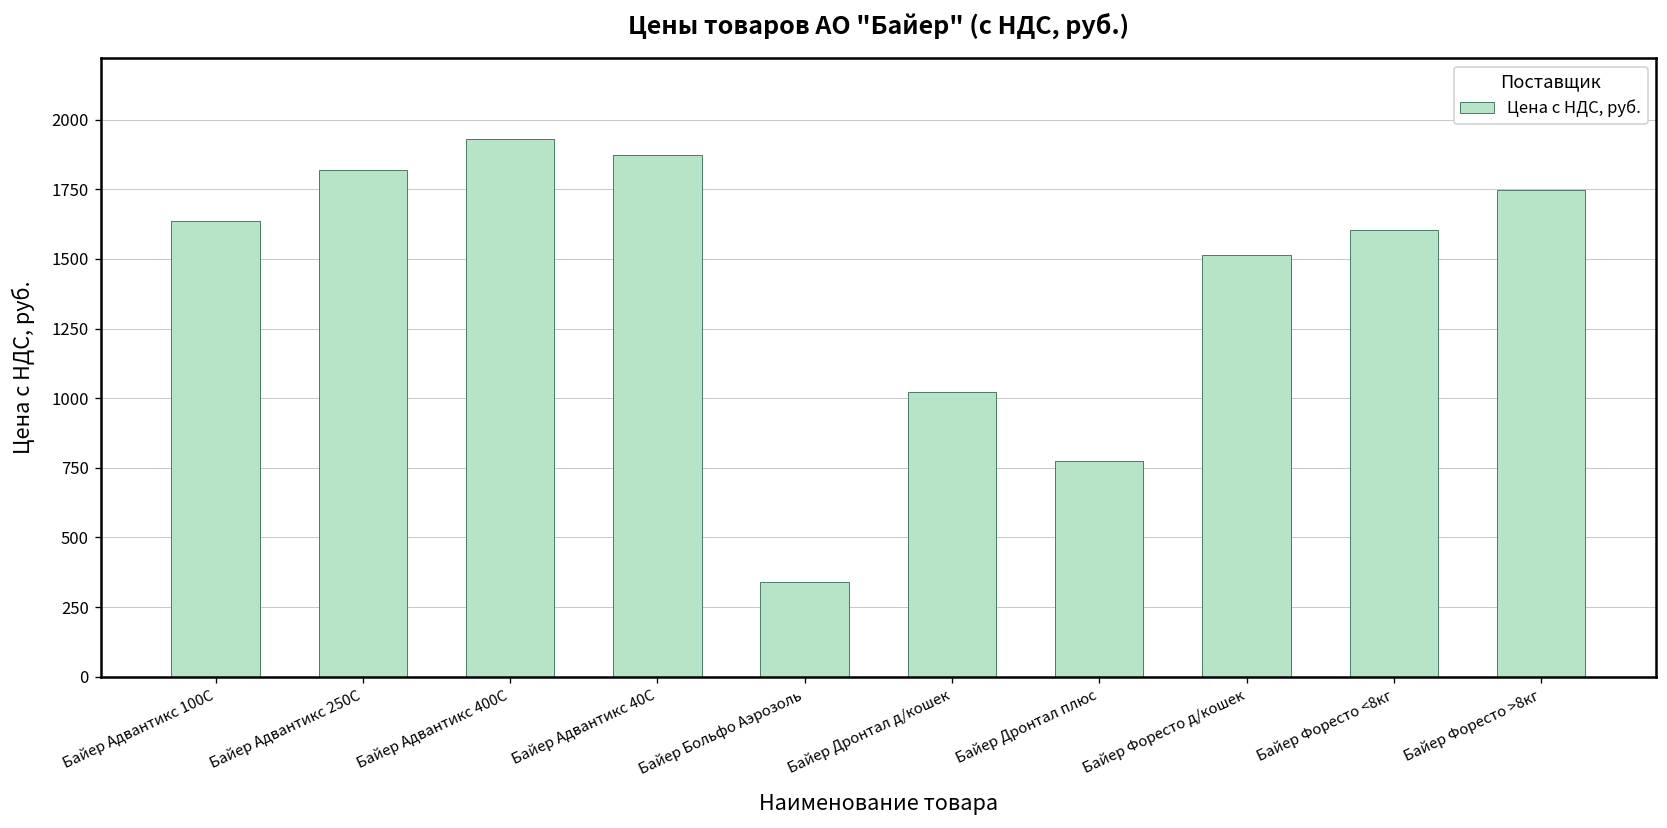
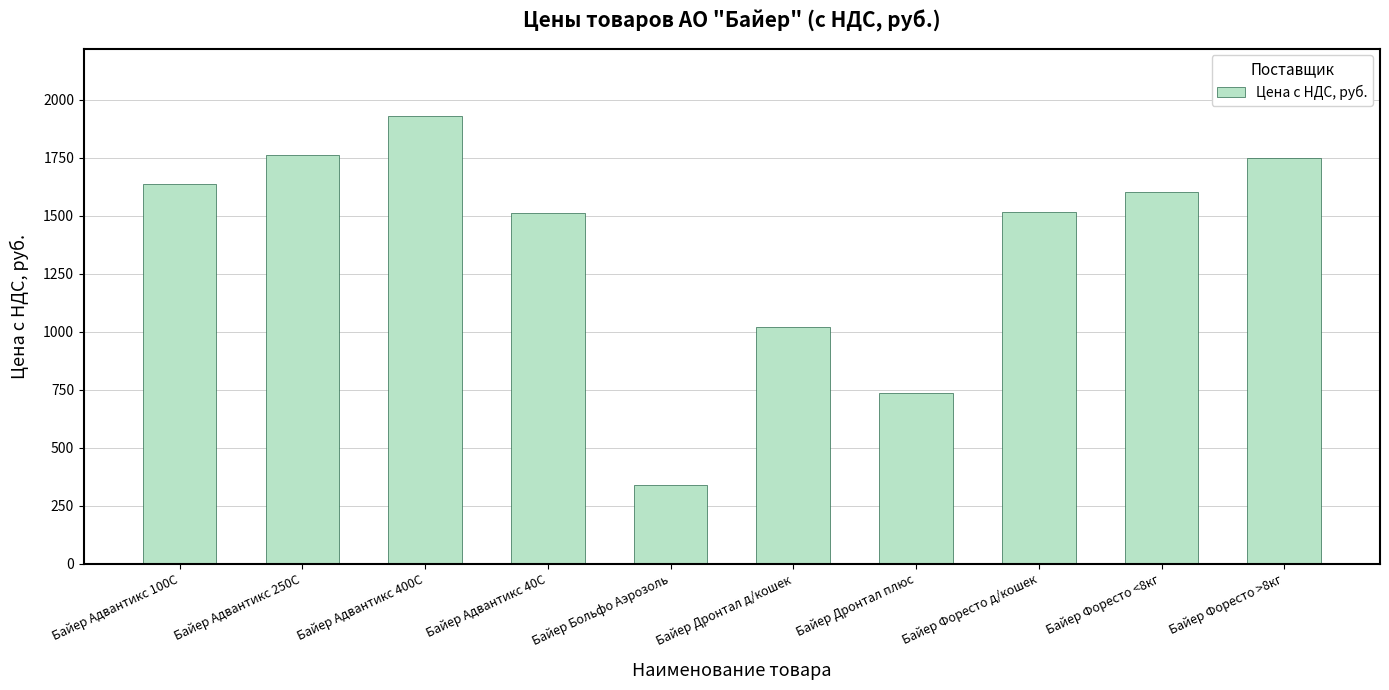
  {
    "Байер Адвантикс 100С": 1640,
-   "Байер Адвантикс 250С": 1820,
+   "Байер Адвантикс 250С": 1760,
    "Байер Адвантикс 400С": 1930,
-   "Байер Адвантикс 40С": 1870,
+   "Байер Адвантикс 40С": 1510,
    "Байер Больфо Аэрозоль": 340,
    "Байер Дронтал д/кошек": 1020,
-   "Байер Дронтал плюс": 770,
+   "Байер Дронтал плюс": 740,
    "Байер Форесто д/кошек": 1510,
    "Байер Форесто <8кг": 1600,
    "Байер Форесто >8кг": 1750
  }
